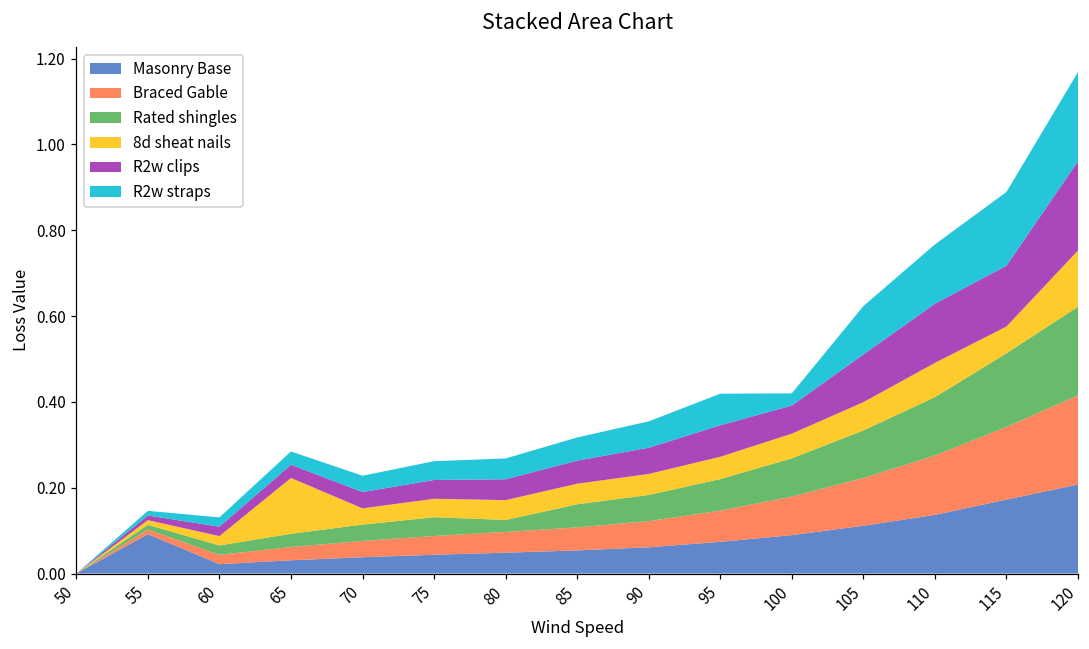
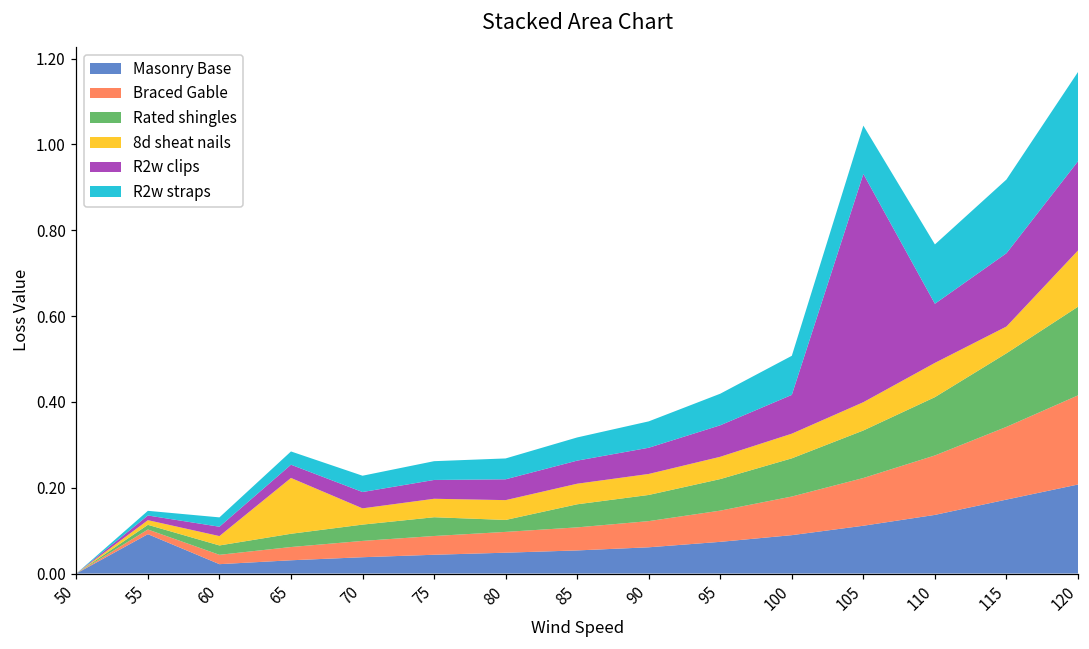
  {
    "Masonry Base": {
      "55": 0.09,
      "60": 0.02,
      "65": 0.03,
      "70": 0.04,
      "75": 0.04,
      "80": 0.05,
      "85": 0.05,
      "90": 0.06,
      "95": 0.07,
      "100": 0.09,
      "105": 0.11,
      "110": 0.14,
      "115": 0.17,
      "120": 0.21
    },
    "Braced Gable": {
      "55": 0.01,
      "60": 0.02,
      "65": 0.03,
      "70": 0.04,
      "75": 0.04,
      "80": 0.05,
      "85": 0.05,
      "90": 0.06,
      "95": 0.07,
      "100": 0.09,
      "105": 0.11,
      "110": 0.14,
      "115": 0.17,
      "120": 0.21
    },
    "Rated shingles": {
      "55": 0.01,
      "60": 0.02,
      "65": 0.03,
      "70": 0.04,
      "75": 0.04,
      "80": 0.03,
      "85": 0.05,
      "90": 0.06,
      "95": 0.07,
      "100": 0.09,
      "105": 0.11,
      "110": 0.14,
      "115": 0.17,
      "120": 0.21
    },
    "8d sheat nails": {
      "55": 0.01,
      "60": 0.02,
      "65": 0.13,
      "70": 0.04,
      "75": 0.04,
      "80": 0.05,
      "85": 0.05,
      "90": 0.05,
      "95": 0.05,
      "100": 0.06,
      "105": 0.07,
      "110": 0.08,
      "115": 0.06,
      "120": 0.13
    },
    "R2w clips": {
      "55": 0.01,
      "60": 0.02,
      "65": 0.03,
      "70": 0.04,
      "75": 0.04,
      "80": 0.05,
      "85": 0.05,
      "90": 0.06,
      "95": 0.07,
-     "100": 0.07,
-     "105": 0.11,
+     "100": 0.09,
+     "105": 0.53,
      "110": 0.14,
-     "115": 0.14,
+     "115": 0.17,
      "120": 0.21
    },
    "R2w straps": {
      "55": 0.01,
      "60": 0.02,
      "65": 0.03,
      "70": 0.04,
      "75": 0.04,
      "80": 0.05,
      "85": 0.05,
      "90": 0.06,
      "95": 0.07,
-     "100": 0.03,
+     "100": 0.09,
      "105": 0.11,
      "110": 0.14,
      "115": 0.17,
      "120": 0.21
    }
  }
